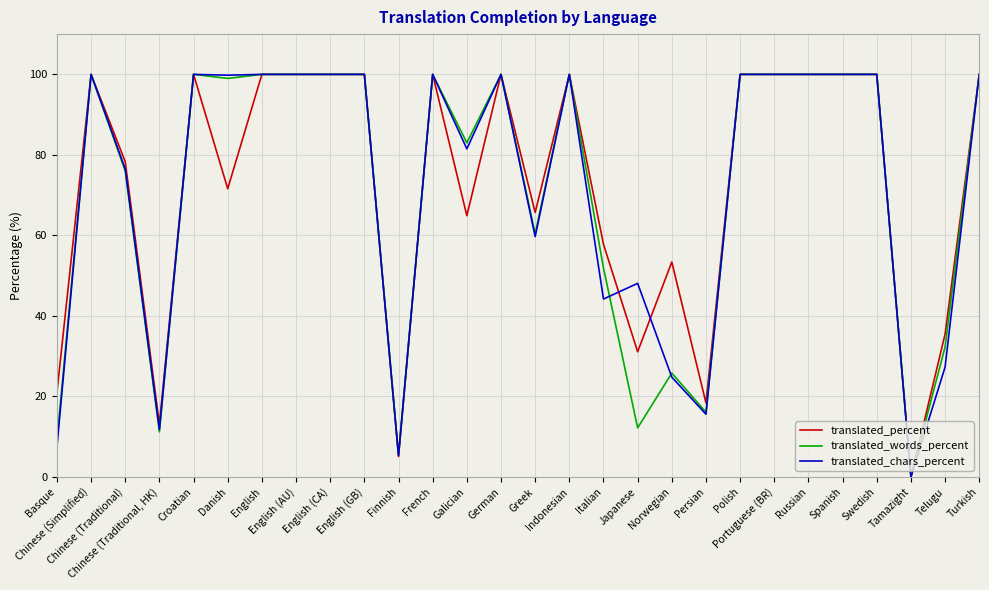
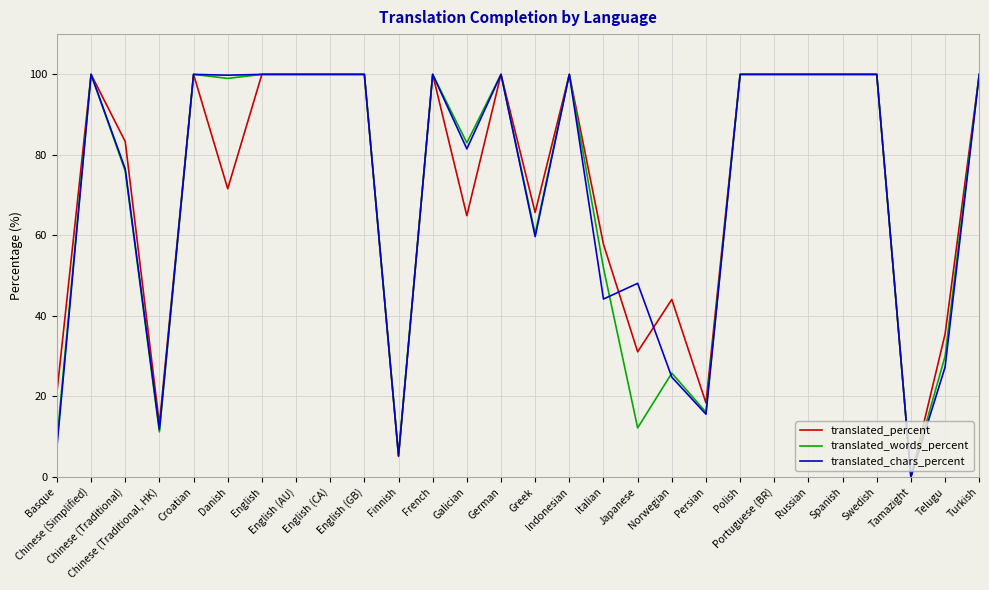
  {
    "translated_percent": {
      "Basque": 21,
-     "Chinese (Traditional)": 78,
+     "Chinese (Traditional)": 83,
      "Chinese (Traditional, HK)": 13,
      "Danish": 72,
      "Galician": 65,
      "Greek": 66,
      "Italian": 58,
      "Japanese": 31,
-     "Norwegian": 53,
+     "Norwegian": 44,
      "Persian": 18,
      "Telugu": 36
    },
    "translated_words_percent": {
      "Basque": 9,
      "Danish": 99,
      "Galician": 83,
      "Greek": 60,
      "Italian": 52,
      "Japanese": 12,
      "Norwegian": 26,
-     "Telugu": 32
+     "Telugu": 30
    },
    "translated_chars_percent": {
      "Basque": 7,
      "Danish": 100,
      "Galician": 82,
      "Greek": 60,
      "Italian": 44,
      "Japanese": 48,
      "Norwegian": 25,
      "Telugu": 27
    }
  }
